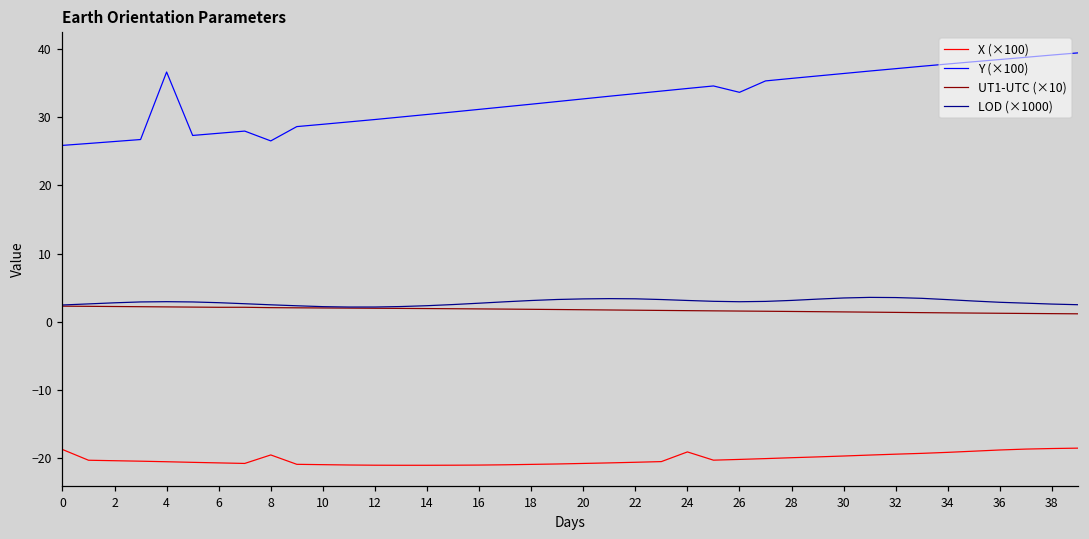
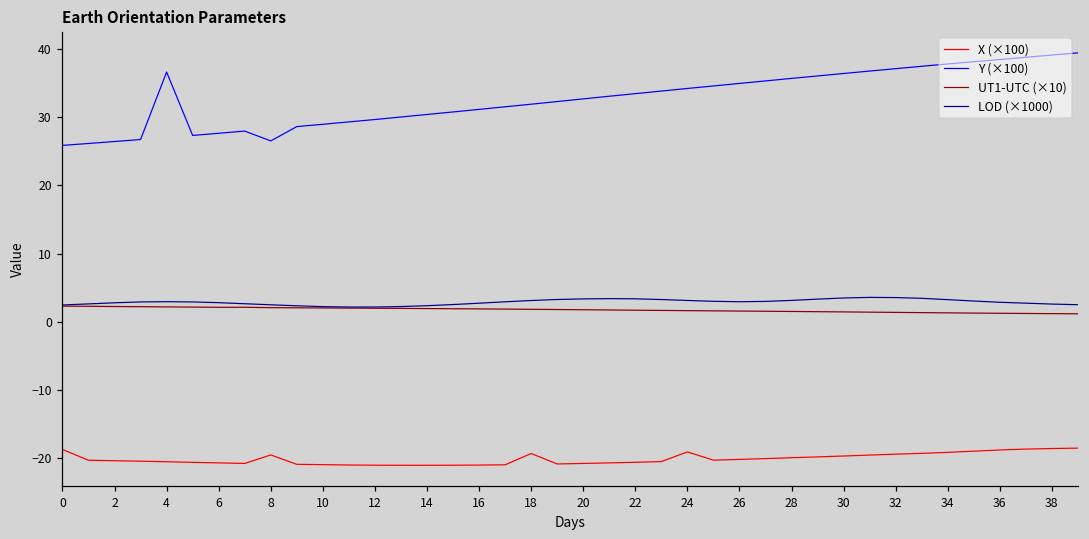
  {
    "X (×100)": {
      "0": -19,
      "2": -20,
      "4": -21,
      "6": -21,
      "8": -20,
      "10": -21,
      "12": -21,
      "14": -21,
      "16": -21,
-     "18": -21,
+     "18": -19,
      "20": -21,
      "22": -21,
      "24": -19,
      "26": -20,
      "28": -20,
      "30": -20,
      "32": -19,
      "34": -19,
      "36": -19,
      "38": -19
    },
    "Y (×100)": {
      "0": 26,
      "2": 26,
      "4": 37,
      "6": 28,
      "8": 27,
      "10": 29,
      "12": 30,
      "14": 30,
      "16": 31,
      "18": 32,
      "20": 33,
      "22": 33,
      "24": 34,
-     "26": 34,
+     "26": 35,
      "28": 36,
      "30": 36,
      "32": 37
    },
    "UT1-UTC (×10)": {
      "2": 2,
      "4": 2,
      "6": 2,
      "8": 2,
      "14": 2,
      "16": 2,
      "18": 2,
      "20": 2,
      "22": 2,
      "24": 2,
      "26": 2,
      "28": 1,
      "30": 1,
      "32": 1,
      "34": 1,
      "36": 1,
      "38": 1
    },
    "LOD (×1000)": {
      "2": 3,
      "4": 3,
      "6": 3,
      "8": 2,
      "14": 2,
      "16": 3,
      "18": 3,
      "20": 3,
      "22": 3,
      "24": 3,
      "26": 3,
      "28": 3,
      "30": 3,
      "32": 4,
      "34": 3,
      "36": 3,
      "38": 3
    }
  }
